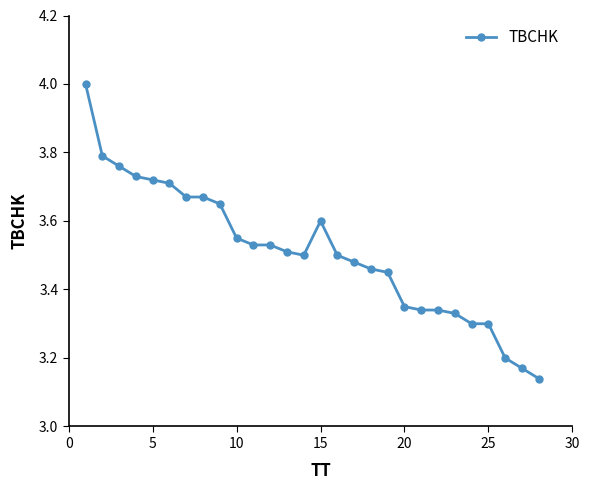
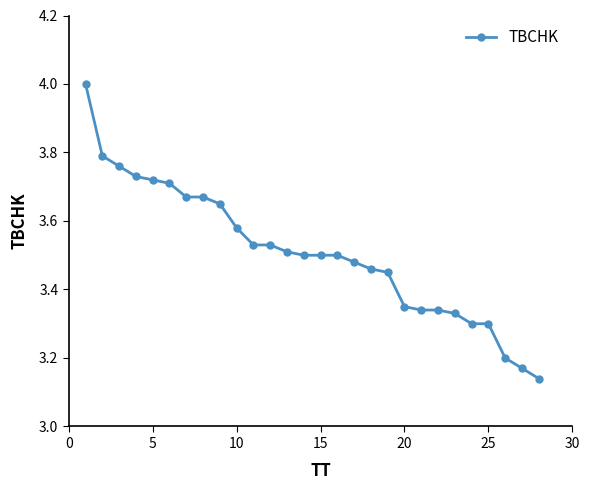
  {
    "5": 3.72,
-   "10": 3.55,
-   "15": 3.6,
+   "10": 3.58,
+   "15": 3.5,
    "20": 3.35,
    "25": 3.30
  }
